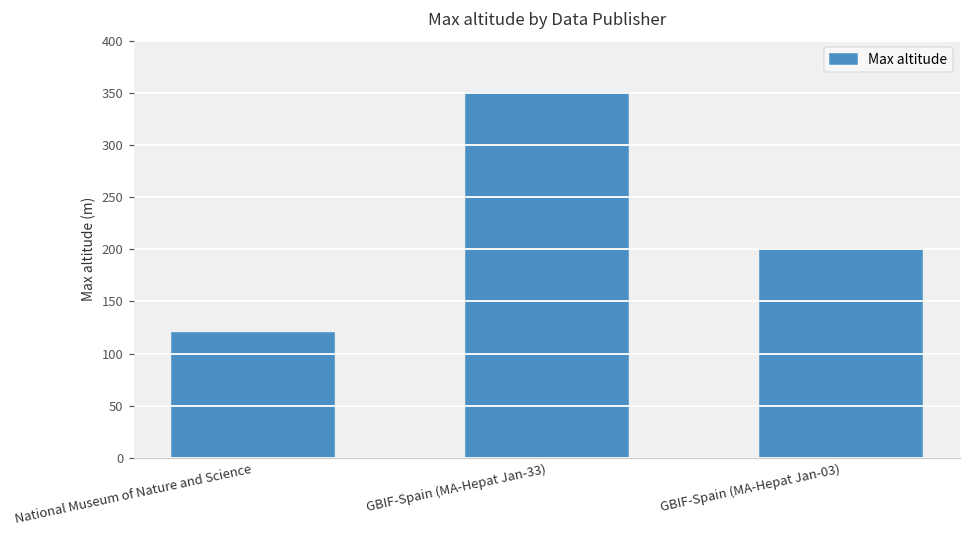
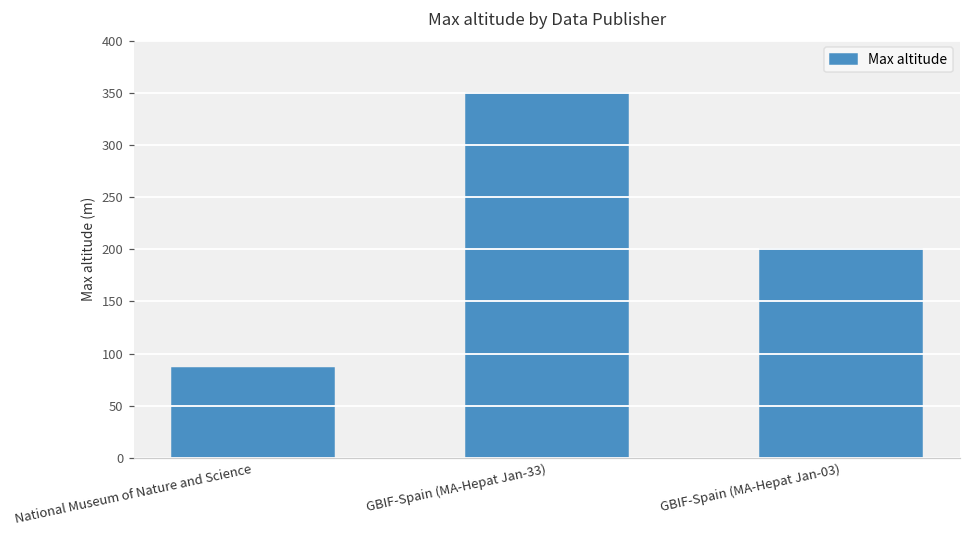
  {
-   "National Museum of Nature and Science": 120,
+   "National Museum of Nature and Science": 90,
    "GBIF-Spain (MA-Hepat Jan-33)": 350,
    "GBIF-Spain (MA-Hepat Jan-03)": 200
  }
